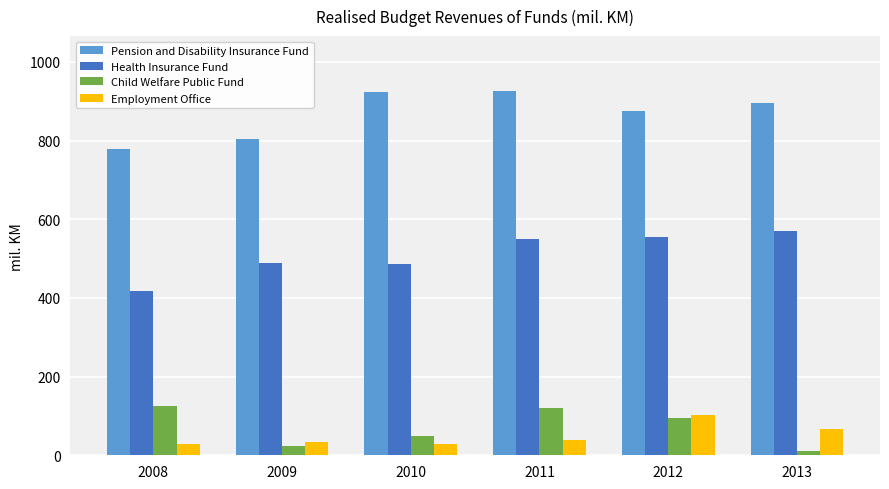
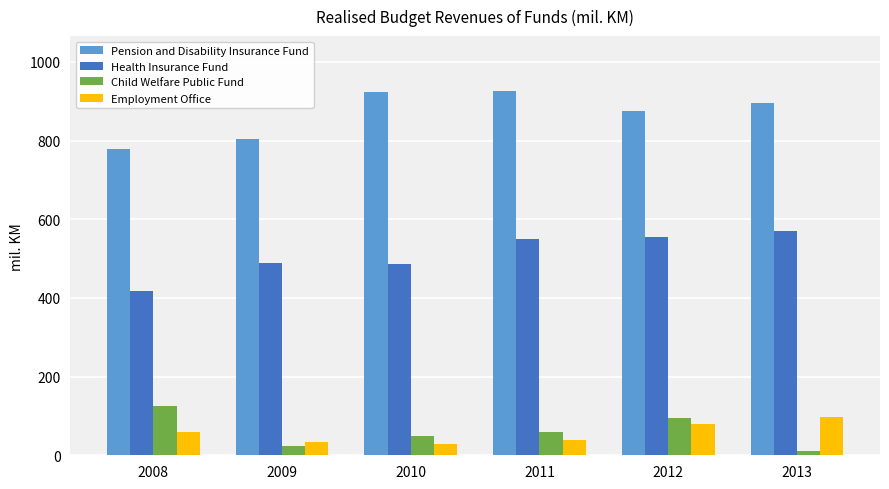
  {
    "Child Welfare Public Fund": {
      "2008": 130,
      "2009": 20,
      "2010": 50,
-     "2011": 120,
+     "2011": 60,
      "2012": 100,
      "2013": 10
    },
    "Employment Office": {
-     "2008": 30,
+     "2008": 60,
      "2009": 30,
      "2010": 30,
      "2011": 40,
-     "2012": 100,
-     "2013": 70
+     "2012": 80,
+     "2013": 100
    }
  }
